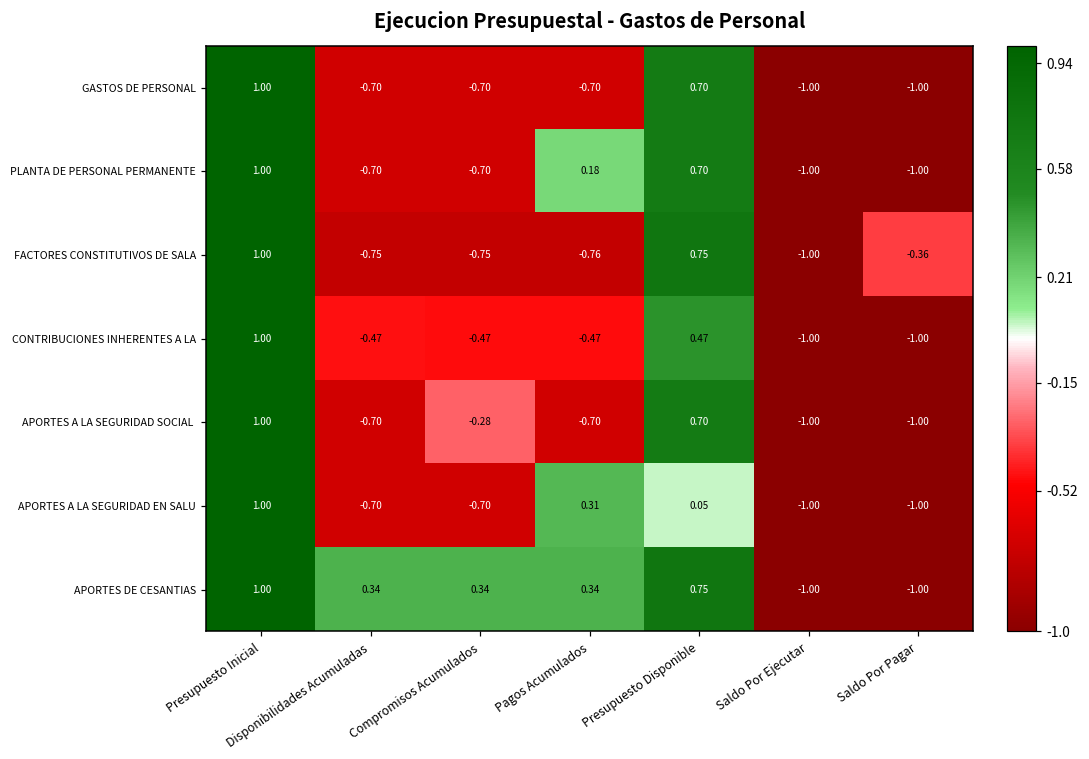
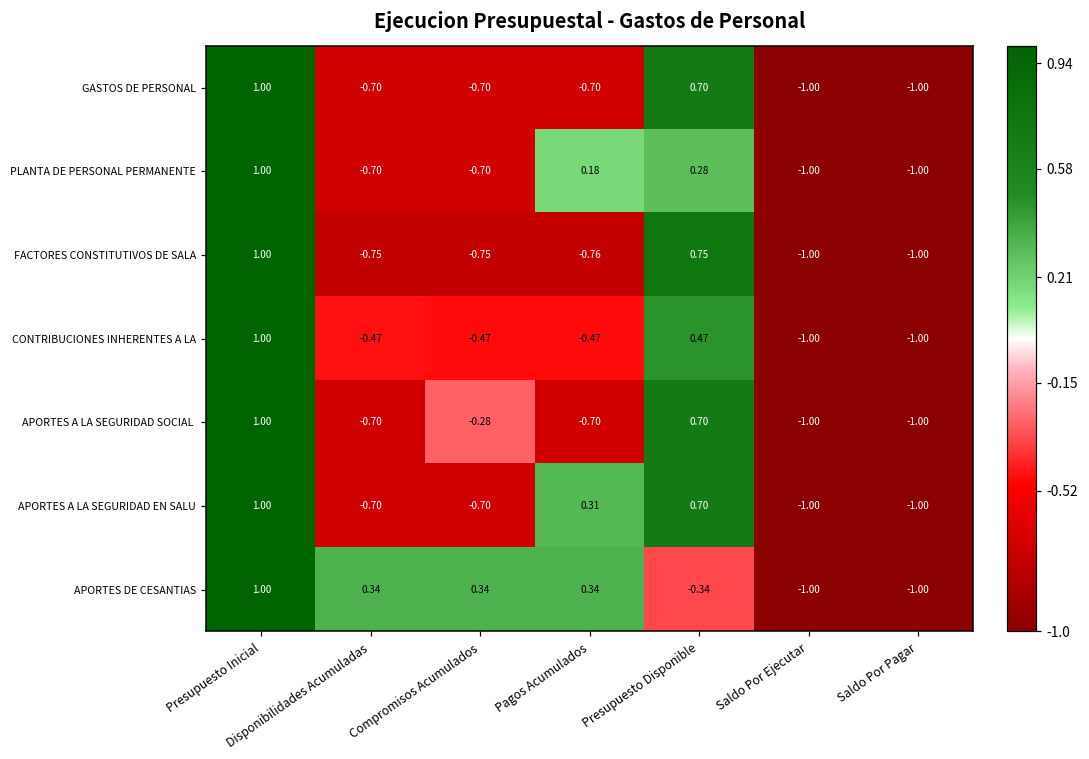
  {
    "GASTOS DE PERSONAL": {
      "Presupuesto Inicial": 1.00,
      "Disponibilidades Acumuladas": -0.70,
      "Compromisos Acumulados": -0.70,
      "Pagos Acumulados": -0.70,
      "Presupuesto Disponible": 0.70,
      "Saldo Por Ejecutar": -1.00,
      "Saldo Por Pagar": -1.00
    },
    "PLANTA DE PERSONAL PERMANENTE": {
      "Presupuesto Inicial": 1.00,
      "Disponibilidades Acumuladas": -0.70,
      "Compromisos Acumulados": -0.70,
      "Pagos Acumulados": 0.18,
-     "Presupuesto Disponible": 0.70,
+     "Presupuesto Disponible": 0.28,
      "Saldo Por Ejecutar": -1.00,
      "Saldo Por Pagar": -1.00
    },
    "FACTORES CONSTITUTIVOS DE SALA": {
      "Presupuesto Inicial": 1.00,
      "Disponibilidades Acumuladas": -0.75,
      "Compromisos Acumulados": -0.75,
      "Pagos Acumulados": -0.76,
      "Presupuesto Disponible": 0.75,
      "Saldo Por Ejecutar": -1.00,
-     "Saldo Por Pagar": -0.36
+     "Saldo Por Pagar": -1.00
    },
    "CONTRIBUCIONES INHERENTES A LA": {
      "Presupuesto Inicial": 1.00,
      "Disponibilidades Acumuladas": -0.47,
      "Compromisos Acumulados": -0.47,
      "Pagos Acumulados": -0.47,
      "Presupuesto Disponible": 0.47,
      "Saldo Por Ejecutar": -1.00,
      "Saldo Por Pagar": -1.00
    },
    "APORTES A LA SEGURIDAD SOCIAL": {
      "Presupuesto Inicial": 1.00,
      "Disponibilidades Acumuladas": -0.70,
      "Compromisos Acumulados": -0.28,
      "Pagos Acumulados": -0.70,
      "Presupuesto Disponible": 0.70,
      "Saldo Por Ejecutar": -1.00,
      "Saldo Por Pagar": -1.00
    },
    "APORTES A LA SEGURIDAD EN SALU": {
      "Presupuesto Inicial": 1.00,
      "Disponibilidades Acumuladas": -0.70,
      "Compromisos Acumulados": -0.70,
      "Pagos Acumulados": 0.31,
-     "Presupuesto Disponible": 0.05,
+     "Presupuesto Disponible": 0.70,
      "Saldo Por Ejecutar": -1.00,
      "Saldo Por Pagar": -1.00
    },
    "APORTES DE CESANTIAS": {
      "Presupuesto Inicial": 1.00,
      "Disponibilidades Acumuladas": 0.34,
      "Compromisos Acumulados": 0.34,
      "Pagos Acumulados": 0.34,
-     "Presupuesto Disponible": 0.75,
+     "Presupuesto Disponible": -0.34,
      "Saldo Por Ejecutar": -1.00,
      "Saldo Por Pagar": -1.00
    }
  }
